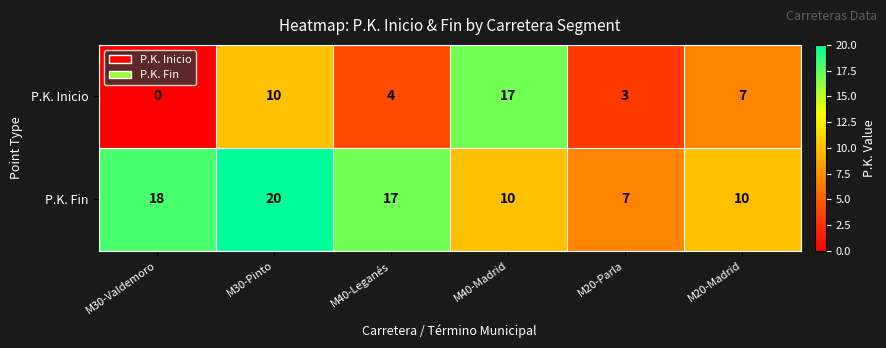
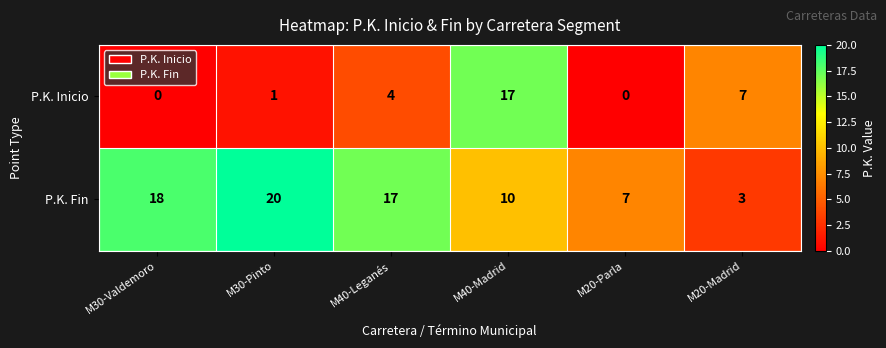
  {
    "P.K. Inicio": {
      "M30-Valdemoro": 0,
-     "M30-Pinto": 10,
+     "M30-Pinto": 1,
      "M40-Leganés": 4,
      "M40-Madrid": 17,
-     "M20-Parla": 3,
+     "M20-Parla": 0,
      "M20-Madrid": 7
    },
    "P.K. Fin": {
      "M30-Valdemoro": 18,
      "M30-Pinto": 20,
      "M40-Leganés": 17,
      "M40-Madrid": 10,
      "M20-Parla": 7,
-     "M20-Madrid": 10
+     "M20-Madrid": 3
    }
  }
